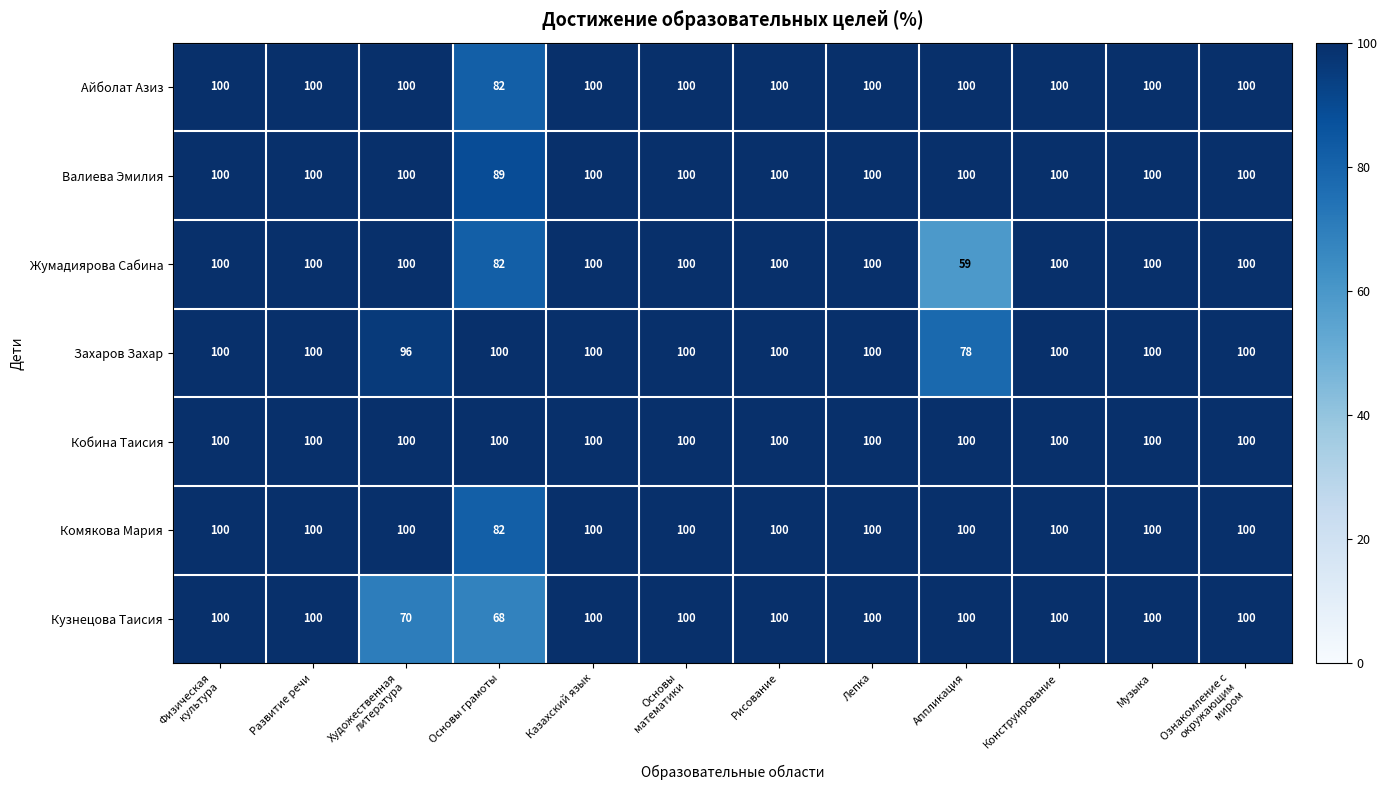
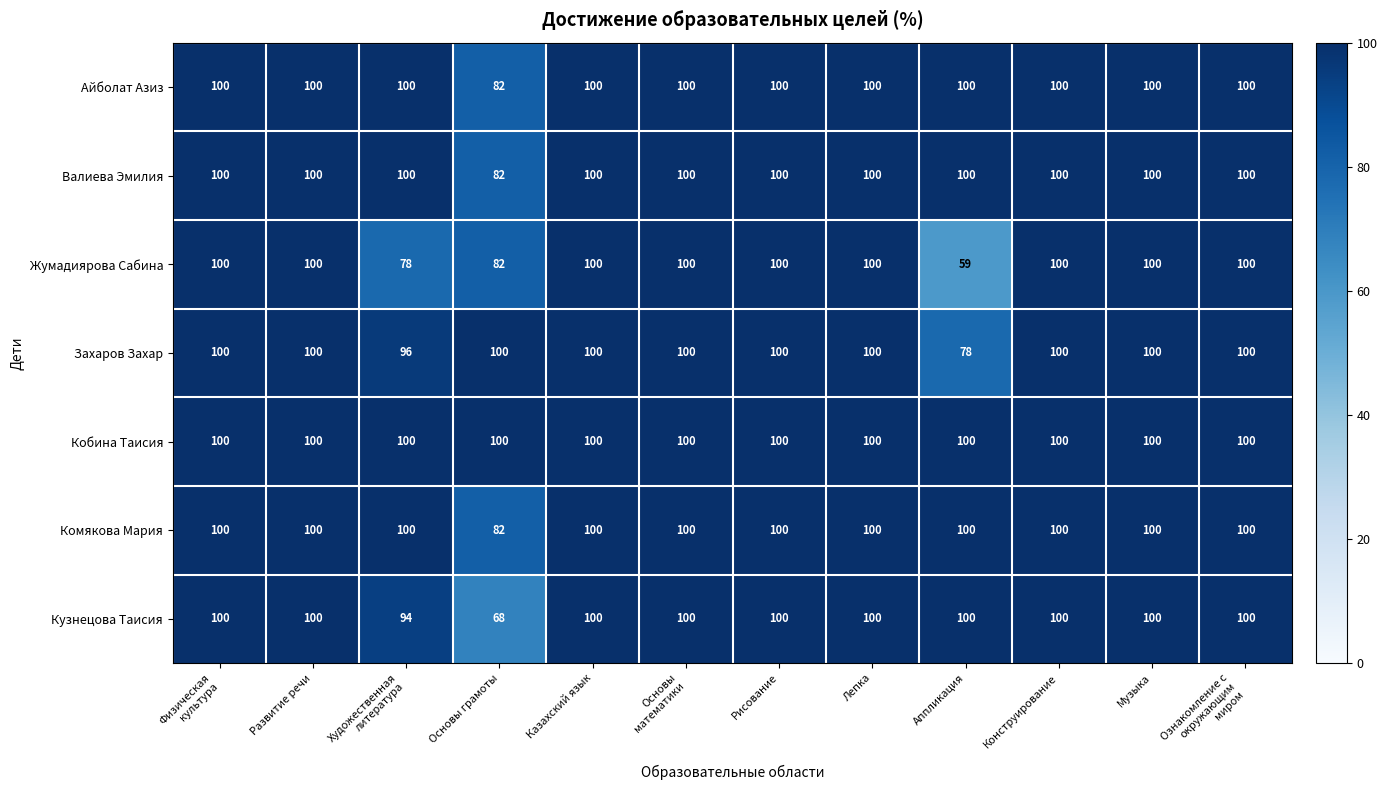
  {
    "Айболат Азиз": {
      "Физическая культура": 100,
      "Развитие речи": 100,
      "Художественная литература": 100,
      "Основы грамоты": 82,
      "Казахский язык": 100,
      "Основы математики": 100,
      "Рисование": 100,
      "Лепка": 100,
      "Аппликация": 100,
      "Конструирование": 100,
      "Музыка": 100,
      "Ознакомление с окружающим миром": 100
    },
    "Валиева Эмилия": {
      "Физическая культура": 100,
      "Развитие речи": 100,
      "Художественная литература": 100,
-     "Основы грамоты": 89,
+     "Основы грамоты": 82,
      "Казахский язык": 100,
      "Основы математики": 100,
      "Рисование": 100,
      "Лепка": 100,
      "Аппликация": 100,
      "Конструирование": 100,
      "Музыка": 100,
      "Ознакомление с окружающим миром": 100
    },
    "Жумадиярова Сабина": {
      "Физическая культура": 100,
      "Развитие речи": 100,
-     "Художественная литература": 100,
+     "Художественная литература": 78,
      "Основы грамоты": 82,
      "Казахский язык": 100,
      "Основы математики": 100,
      "Рисование": 100,
      "Лепка": 100,
      "Аппликация": 59,
      "Конструирование": 100,
      "Музыка": 100,
      "Ознакомление с окружающим миром": 100
    },
    "Захаров Захар": {
      "Физическая культура": 100,
      "Развитие речи": 100,
      "Художественная литература": 96,
      "Основы грамоты": 100,
      "Казахский язык": 100,
      "Основы математики": 100,
      "Рисование": 100,
      "Лепка": 100,
      "Аппликация": 78,
      "Конструирование": 100,
      "Музыка": 100,
      "Ознакомление с окружающим миром": 100
    },
    "Кобина Таисия": {
      "Физическая культура": 100,
      "Развитие речи": 100,
      "Художественная литература": 100,
      "Основы грамоты": 100,
      "Казахский язык": 100,
      "Основы математики": 100,
      "Рисование": 100,
      "Лепка": 100,
      "Аппликация": 100,
      "Конструирование": 100,
      "Музыка": 100,
      "Ознакомление с окружающим миром": 100
    },
    "Комякова Мария": {
      "Физическая культура": 100,
      "Развитие речи": 100,
      "Художественная литература": 100,
      "Основы грамоты": 82,
      "Казахский язык": 100,
      "Основы математики": 100,
      "Рисование": 100,
      "Лепка": 100,
      "Аппликация": 100,
      "Конструирование": 100,
      "Музыка": 100,
      "Ознакомление с окружающим миром": 100
    },
    "Кузнецова Таисия": {
      "Физическая культура": 100,
      "Развитие речи": 100,
-     "Художественная литература": 70,
+     "Художественная литература": 94,
      "Основы грамоты": 68,
      "Казахский язык": 100,
      "Основы математики": 100,
      "Рисование": 100,
      "Лепка": 100,
      "Аппликация": 100,
      "Конструирование": 100,
      "Музыка": 100,
      "Ознакомление с окружающим миром": 100
    }
  }
